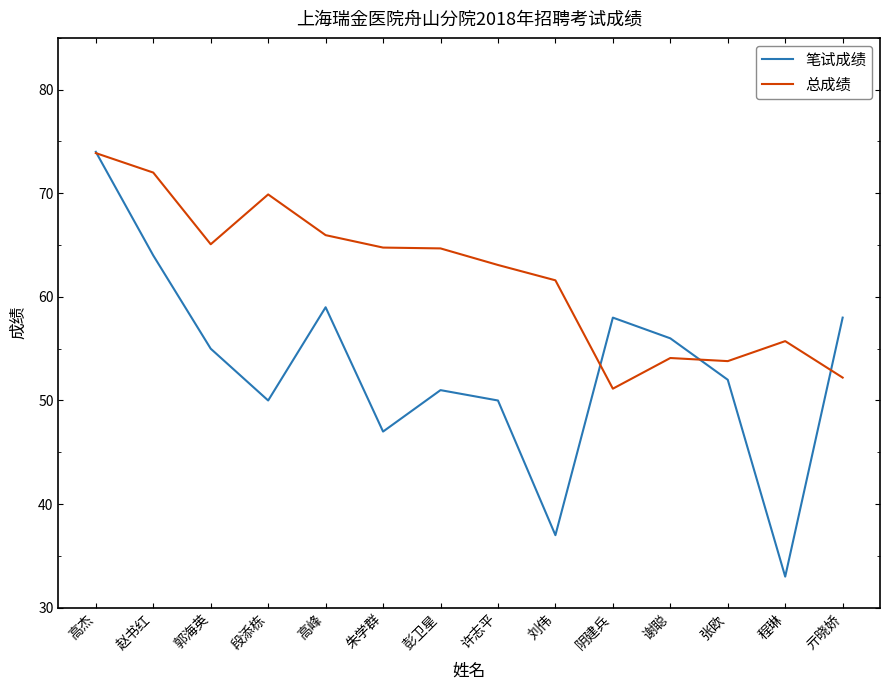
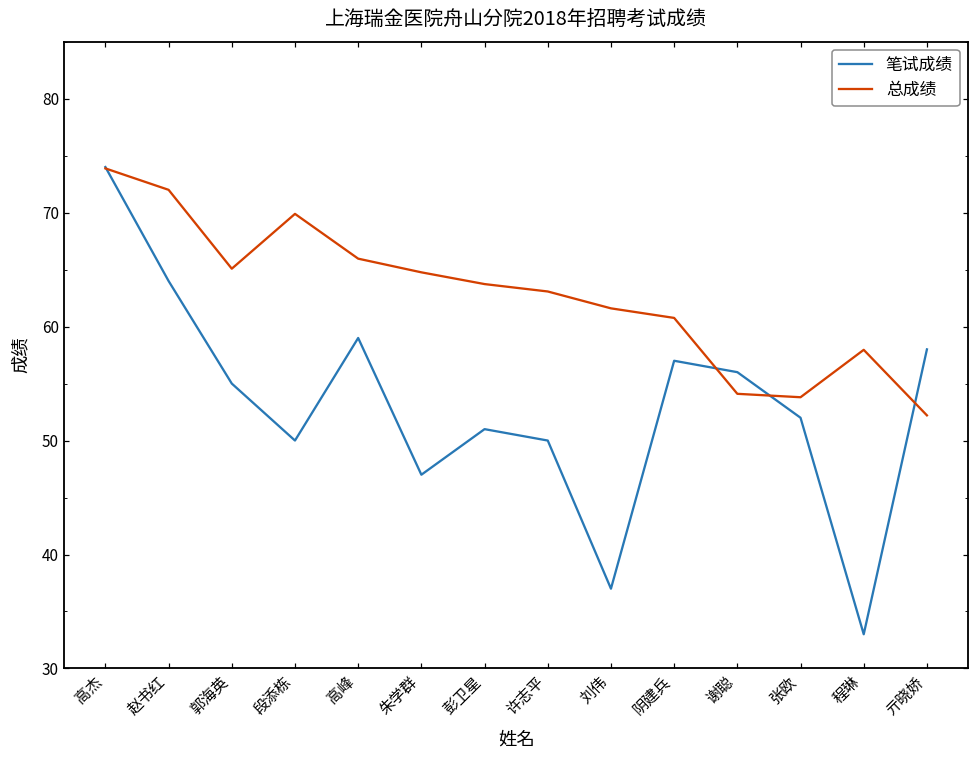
  {
    "笔试成绩": {
      "赵书红": 64,
      "郭海英": 55,
      "段添栋": 50,
      "高峰": 59,
      "朱学群": 47,
      "彭卫星": 51,
      "许志平": 50,
      "刘伟": 37,
-     "阴建兵": 58,
+     "阴建兵": 57,
      "谢聪": 56,
      "张欧": 52,
      "程琳": 33,
      "亓晓娇": 58
    },
    "总成绩": {
      "赵书红": 72.0,
      "郭海英": 65.1,
      "段添栋": 69.9,
      "高峰": 66.0,
      "朱学群": 64.8,
-     "彭卫星": 64.7,
+     "彭卫星": 63.7,
      "许志平": 63.1,
      "刘伟": 61.6,
-     "阴建兵": 51.1,
+     "阴建兵": 60.8,
      "谢聪": 54.1,
      "张欧": 53.8,
-     "程琳": 55.7,
+     "程琳": 58.0,
      "亓晓娇": 52.2
    }
  }
